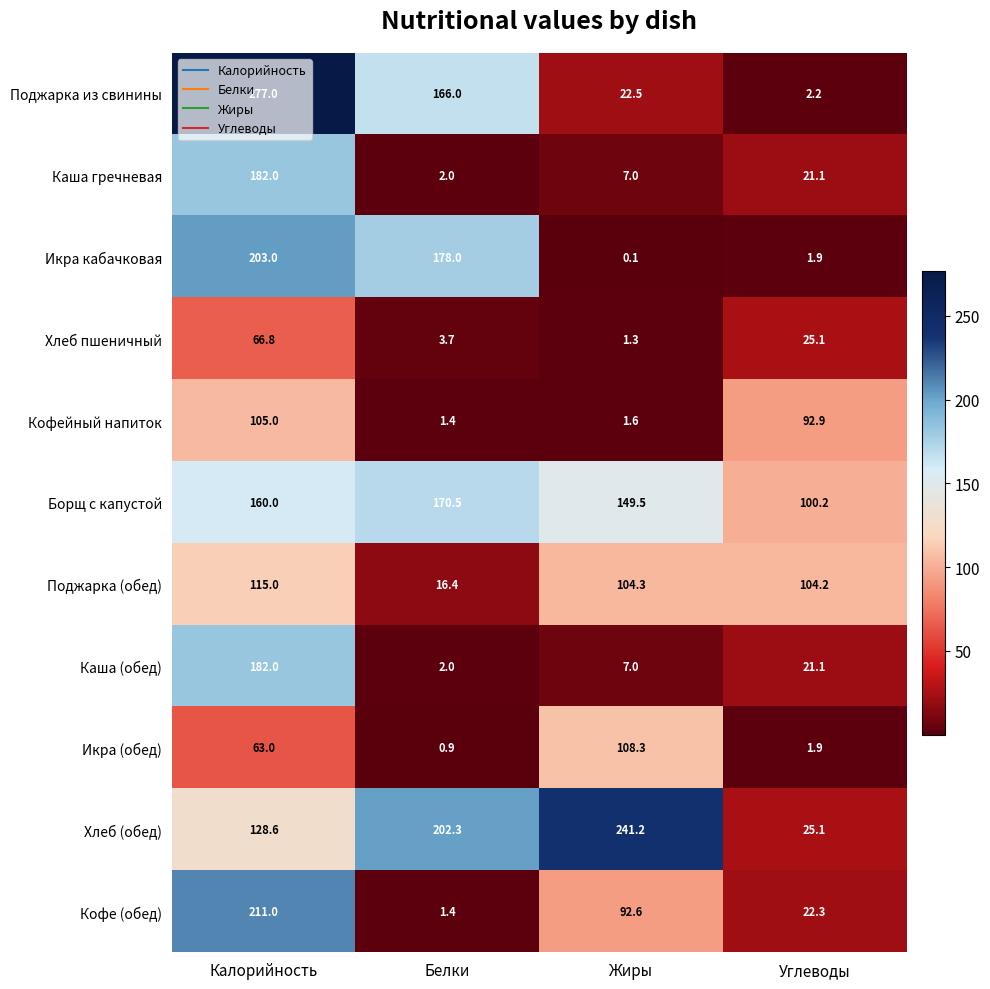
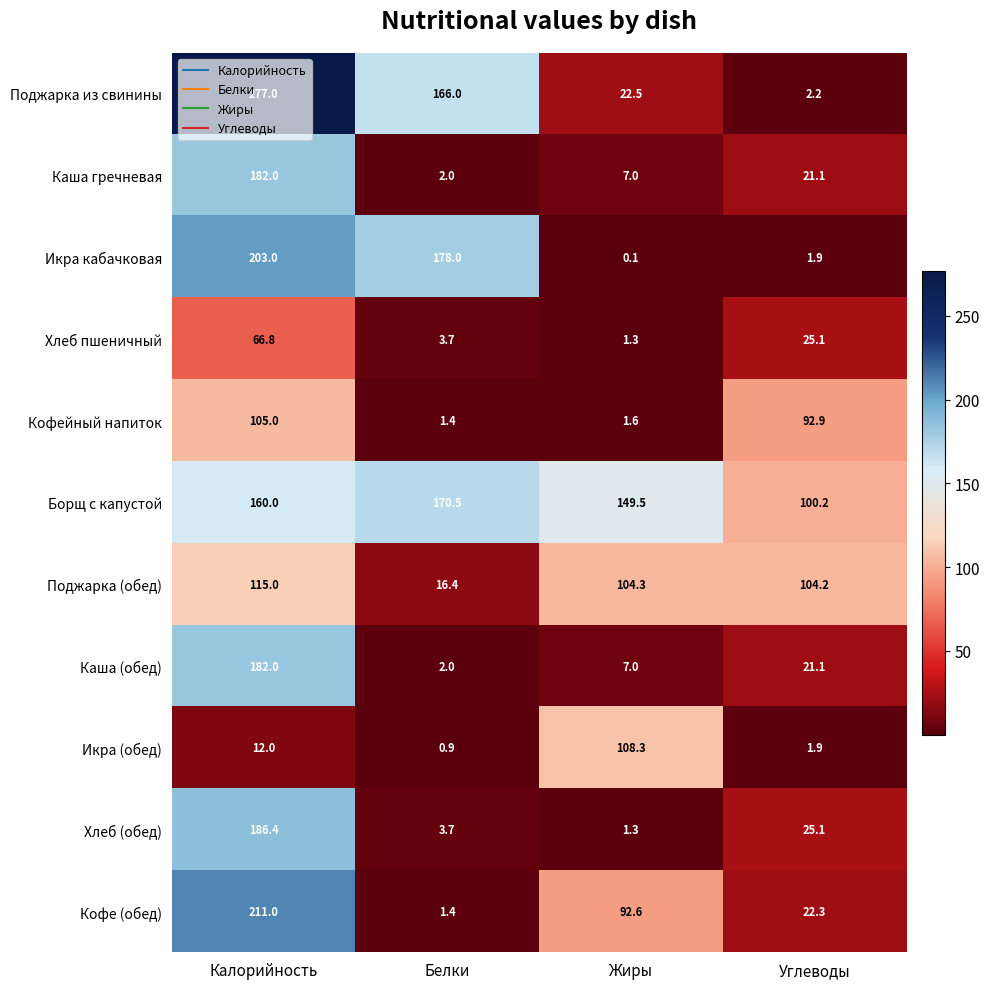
  {
    "Поджарка из свинины": {
      "Белки": 166.0,
      "Жиры": 22.5,
      "Углеводы": 2.2
    },
    "Каша гречневая": {
      "Калорийность": 182.0,
      "Белки": 2.0,
      "Жиры": 7.0,
      "Углеводы": 21.1
    },
    "Икра кабачковая": {
      "Калорийность": 203.0,
      "Белки": 178.0,
      "Жиры": 0.1,
      "Углеводы": 1.9
    },
    "Хлеб пшеничный": {
      "Калорийность": 66.8,
      "Белки": 3.7,
      "Жиры": 1.3,
      "Углеводы": 25.1
    },
    "Кофейный напиток": {
      "Калорийность": 105.0,
      "Белки": 1.4,
      "Жиры": 1.6,
      "Углеводы": 92.9
    },
    "Борщ с капустой": {
      "Калорийность": 160.0,
      "Белки": 170.5,
      "Жиры": 149.5,
      "Углеводы": 100.2
    },
    "Поджарка (обед)": {
      "Калорийность": 115.0,
      "Белки": 16.4,
      "Жиры": 104.3,
      "Углеводы": 104.2
    },
    "Каша (обед)": {
      "Калорийность": 182.0,
      "Белки": 2.0,
      "Жиры": 7.0,
      "Углеводы": 21.1
    },
    "Икра (обед)": {
-     "Калорийность": 63.0,
+     "Калорийность": 12.0,
      "Белки": 0.9,
      "Жиры": 108.3,
      "Углеводы": 1.9
    },
    "Хлеб (обед)": {
-     "Калорийность": 128.6,
-     "Белки": 202.3,
-     "Жиры": 241.2,
+     "Калорийность": 186.4,
+     "Белки": 3.7,
+     "Жиры": 1.3,
      "Углеводы": 25.1
    },
    "Кофе (обед)": {
      "Калорийность": 211.0,
      "Белки": 1.4,
      "Жиры": 92.6,
      "Углеводы": 22.3
    }
  }
